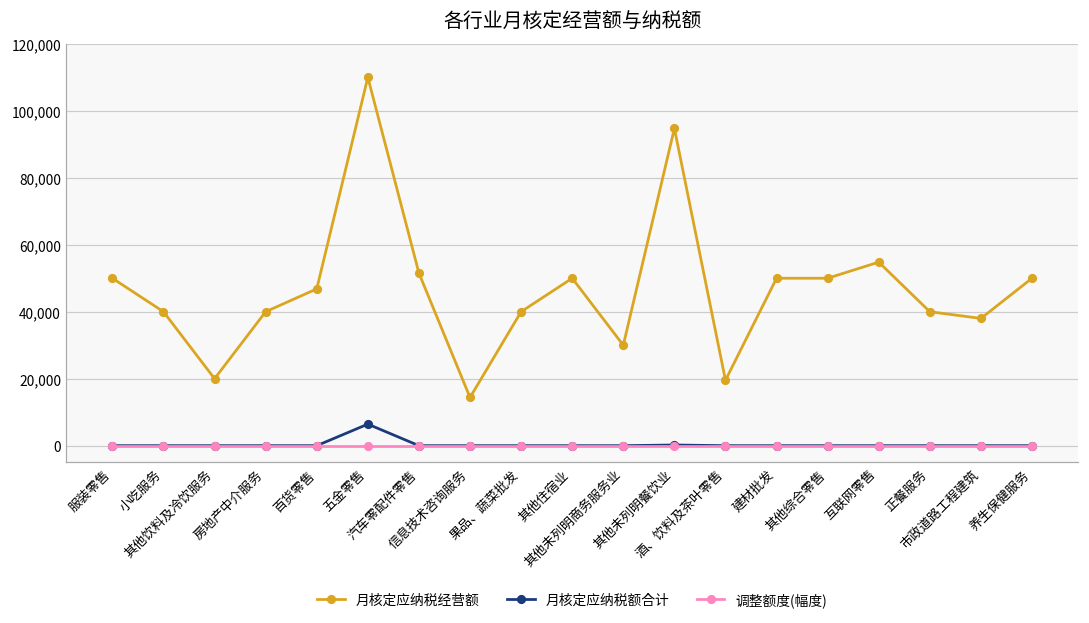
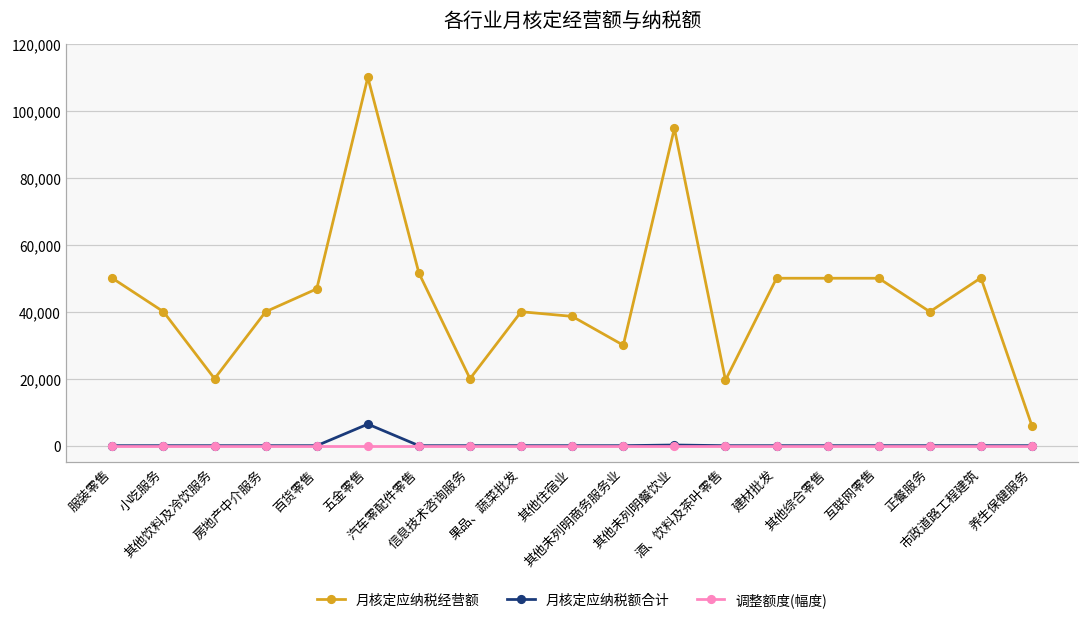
  {
    "月核定应纳税经营额": {
      "服装零售": "50,000",
      "小吃服务": "40,000",
      "其他饮料及冷饮服务": "20,000",
      "房地产中介服务": "40,000",
      "百货零售": "47,000",
      "五金零售": "110,000",
      "汽车零配件零售": "52,000",
-     "信息技术咨询服务": "14,000",
+     "信息技术咨询服务": "20,000",
      "果品、蔬菜批发": "40,000",
-     "其他住宿业": "50,000",
+     "其他住宿业": "39,000",
      "其他未列明商务服务业": "30,000",
      "其他未列明餐饮业": "95,000",
      "酒、饮料及茶叶零售": "20,000",
      "建材批发": "50,000",
      "其他综合零售": "50,000",
-     "互联网零售": "55,000",
+     "互联网零售": "50,000",
      "正餐服务": "40,000",
-     "市政道路工程建筑": "38,000",
-     "养生保健服务": "50,000"
+     "市政道路工程建筑": "50,000",
+     "养生保健服务": "6,000"
    },
    "月核定应纳税额合计": {
      "五金零售": "6,000"
    },
    "调整额度(幅度)": {
      "五金零售": "0"
    }
  }
